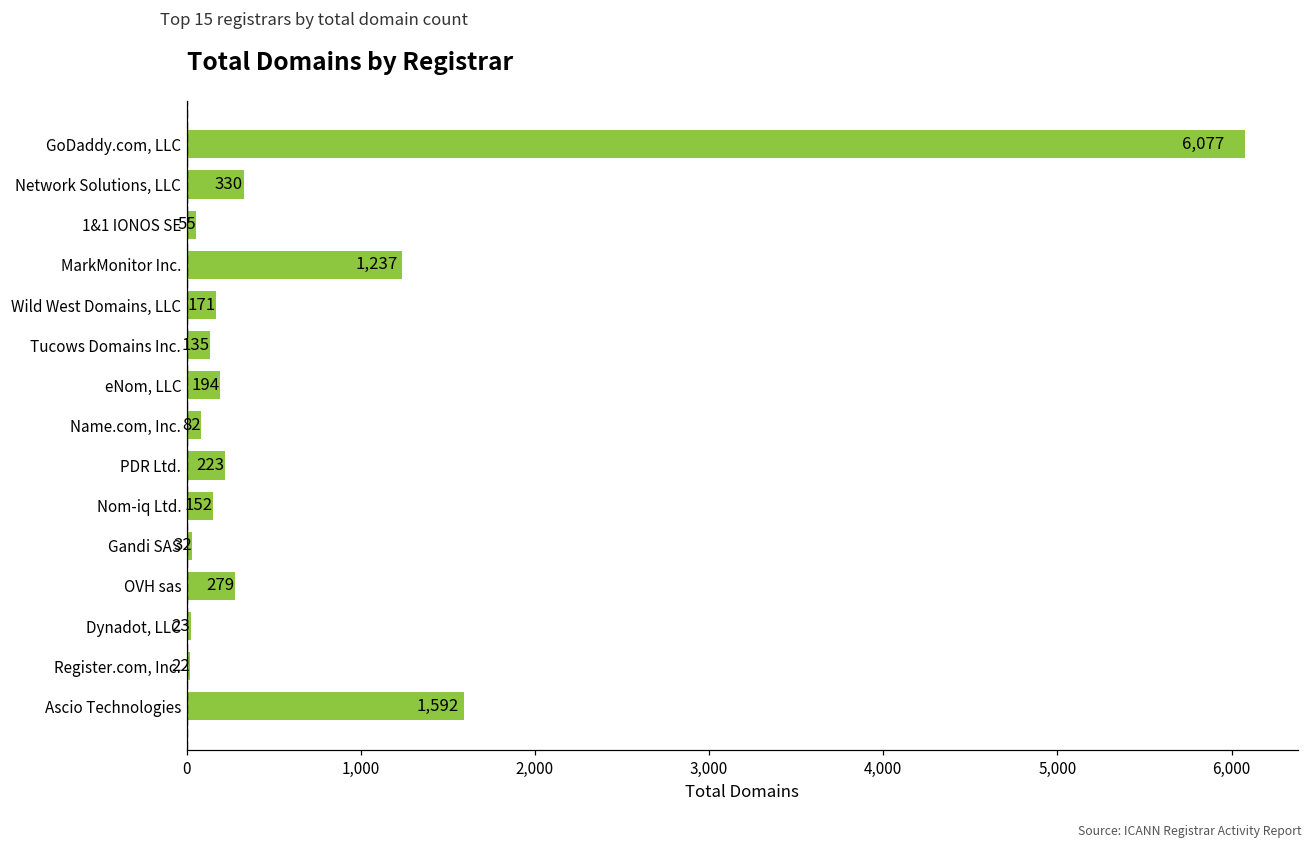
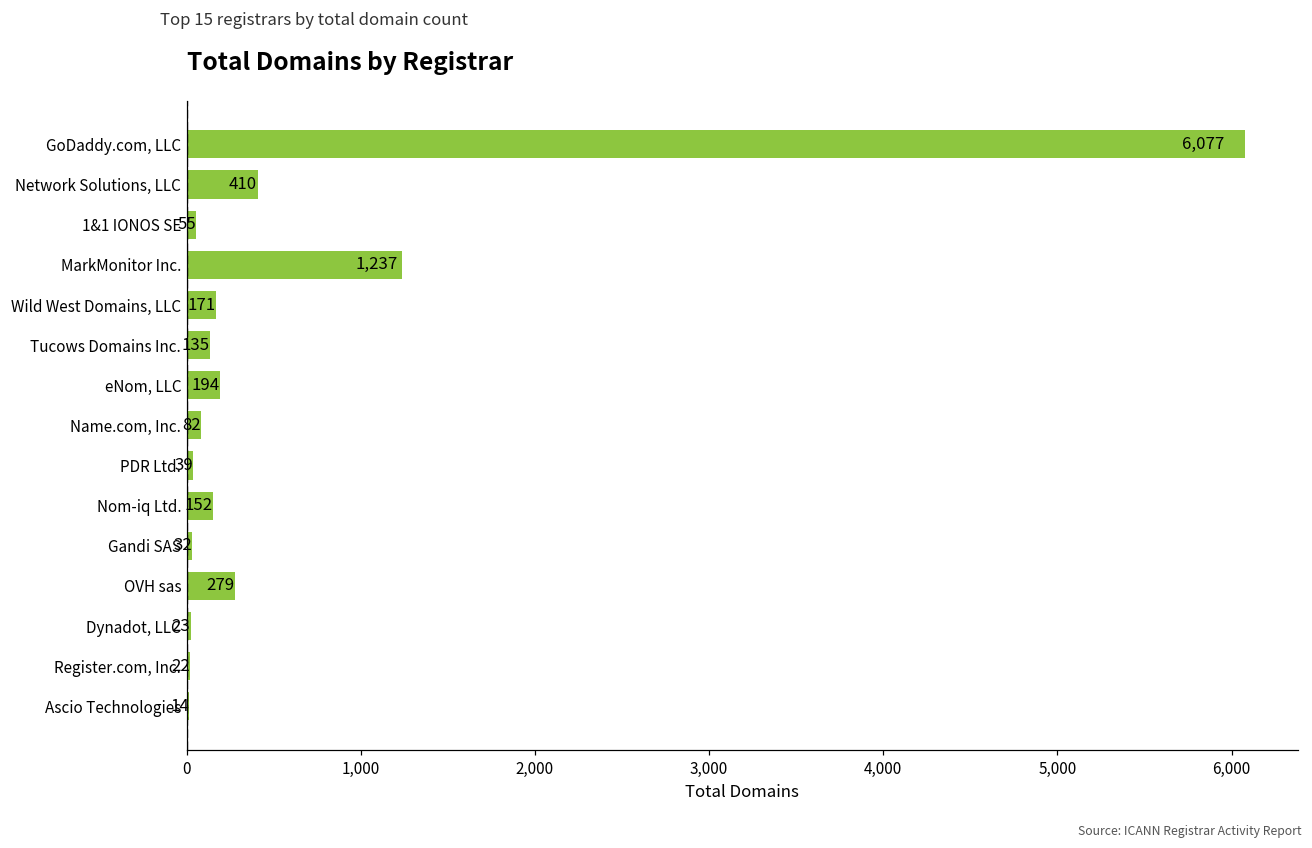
  {
    "GoDaddy.com, LLC": "6,077",
-   "Network Solutions, LLC": "330",
+   "Network Solutions, LLC": "410",
    "1&1 IONOS SE": "55",
    "MarkMonitor Inc.": "1,237",
    "Wild West Domains, LLC": "171",
    "Tucows Domains Inc.": "135",
    "eNom, LLC": "194",
    "Name.com, Inc.": "82",
-   "PDR Ltd.": "223",
+   "PDR Ltd.": "39",
    "Nom-iq Ltd.": "152",
    "Gandi SAS": "32",
    "OVH sas": "279",
    "Dynadot, LLC": "23",
    "Register.com, Inc.": "22",
-   "Ascio Technologies": "1,592"
+   "Ascio Technologies": "14"
  }
